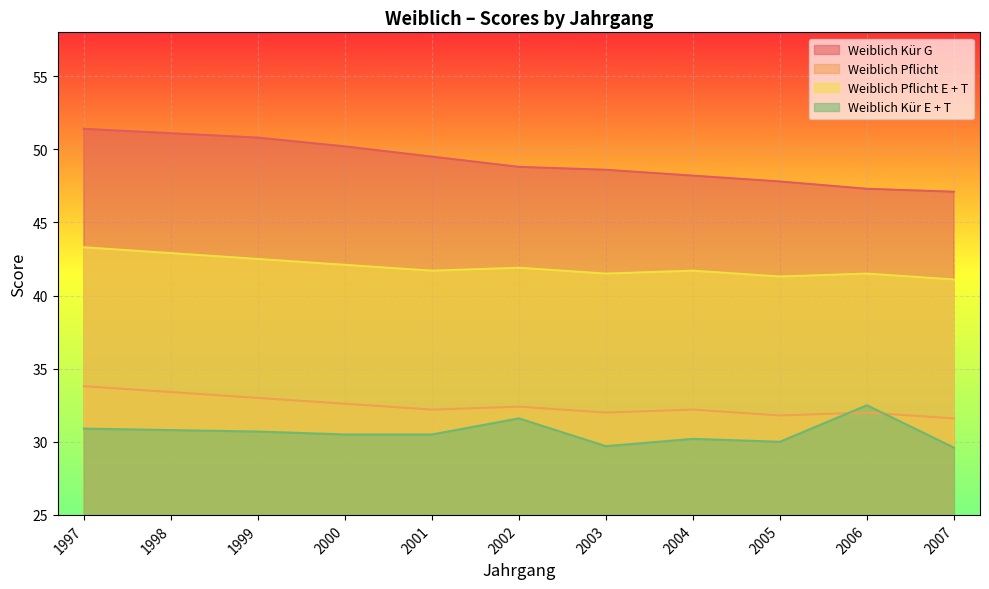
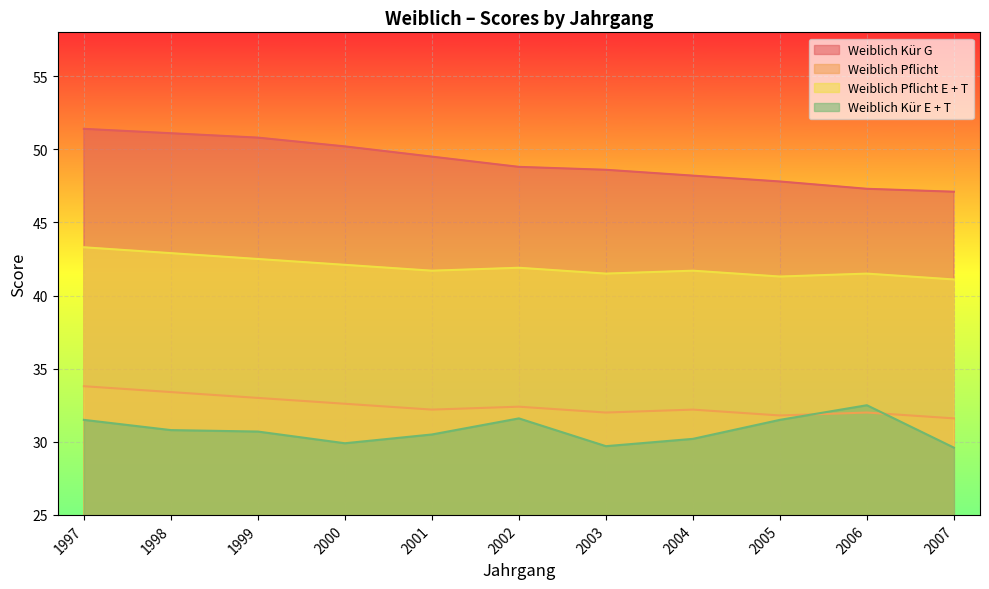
  {
    "Weiblich Kür E + T": {
-     "1997": 30.9,
+     "1997": 31.5,
      "1998": 30.8,
      "1999": 30.7,
-     "2000": 30.5,
+     "2000": 29.9,
      "2001": 30.5,
      "2002": 31.6,
      "2003": 29.7,
      "2004": 30.2,
-     "2005": 30.0,
+     "2005": 31.5,
      "2006": 32.5,
      "2007": 29.6
    }
  }
